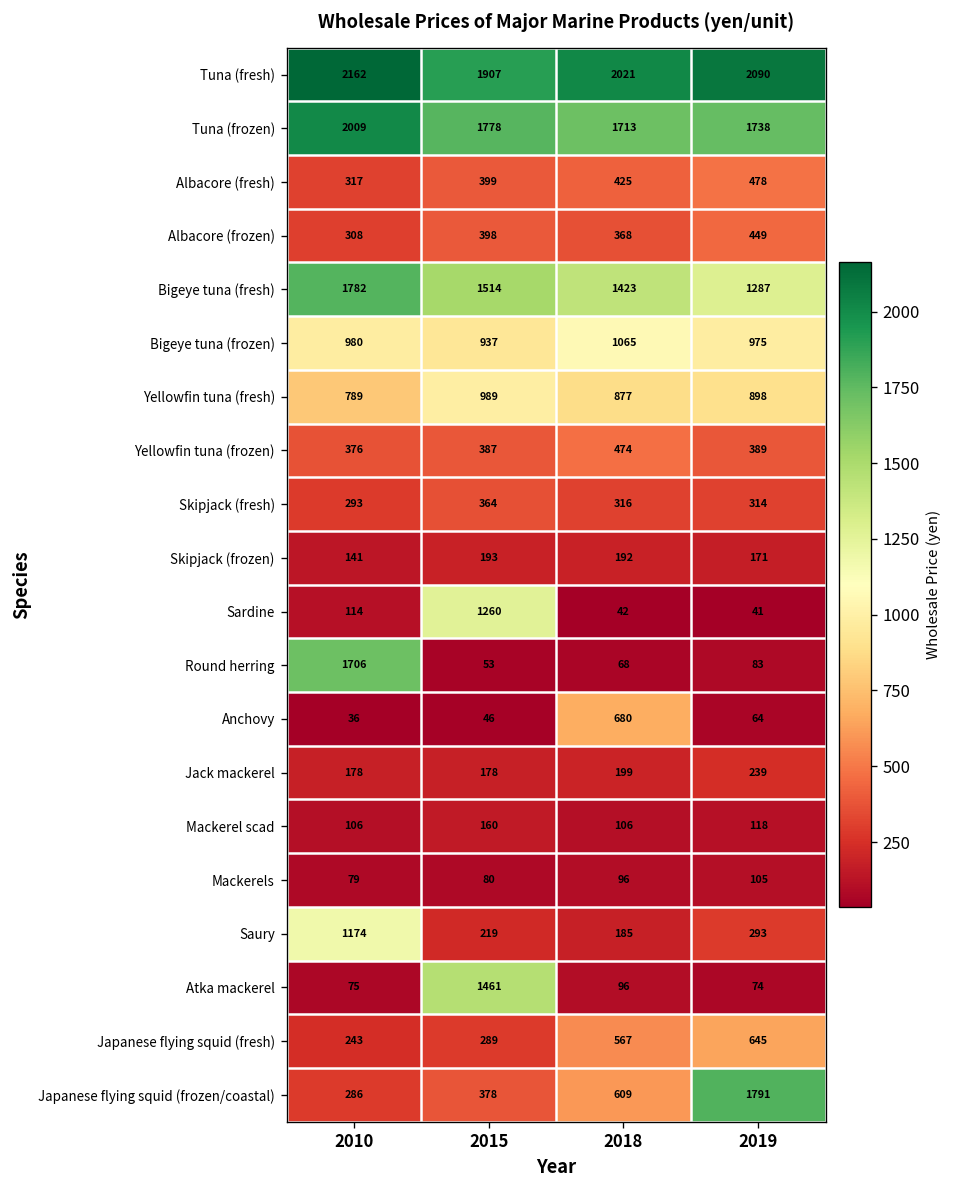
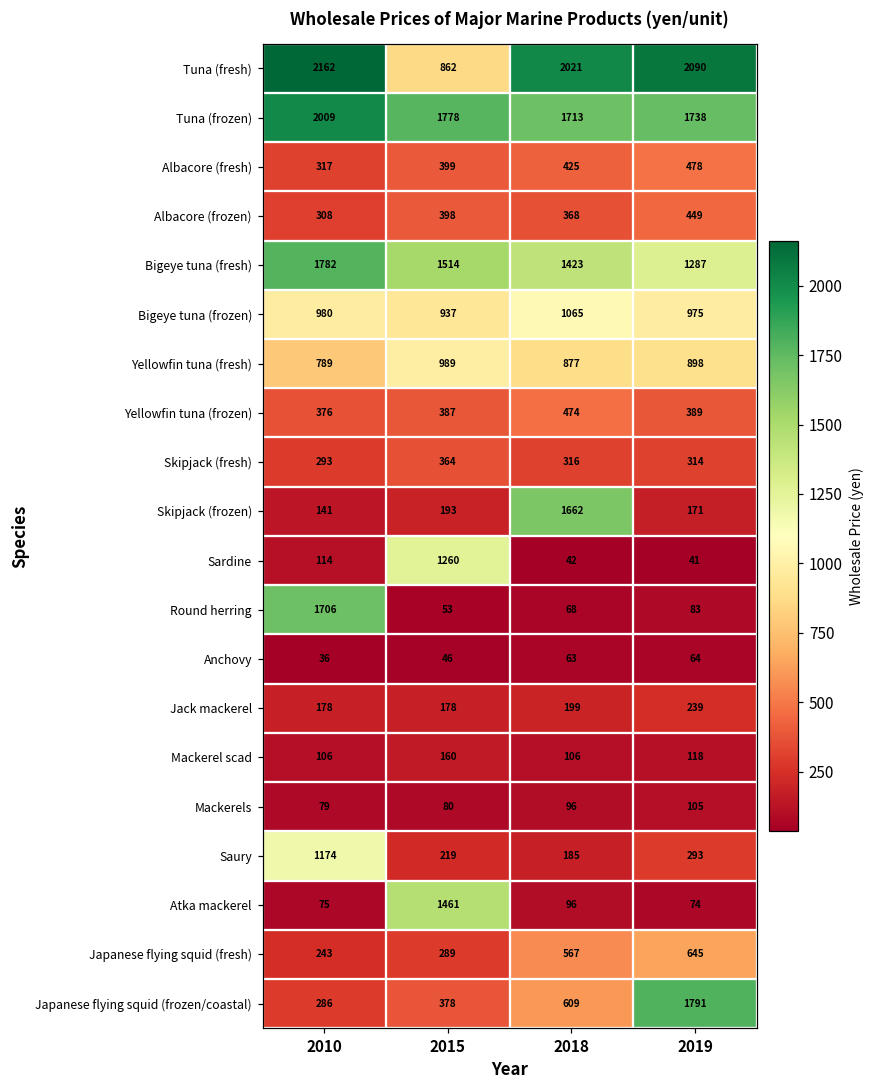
  {
    "Tuna (fresh)": {
      "2010": 2162,
-     "2015": 1907,
+     "2015": 862,
      "2018": 2021,
      "2019": 2090
    },
    "Tuna (frozen)": {
      "2010": 2009,
      "2015": 1778,
      "2018": 1713,
      "2019": 1738
    },
    "Albacore (fresh)": {
      "2010": 317,
      "2015": 399,
      "2018": 425,
      "2019": 478
    },
    "Albacore (frozen)": {
      "2010": 308,
      "2015": 398,
      "2018": 368,
      "2019": 449
    },
    "Bigeye tuna (fresh)": {
      "2010": 1782,
      "2015": 1514,
      "2018": 1423,
      "2019": 1287
    },
    "Bigeye tuna (frozen)": {
      "2010": 980,
      "2015": 937,
      "2018": 1065,
      "2019": 975
    },
    "Yellowfin tuna (fresh)": {
      "2010": 789,
      "2015": 989,
      "2018": 877,
      "2019": 898
    },
    "Yellowfin tuna (frozen)": {
      "2010": 376,
      "2015": 387,
      "2018": 474,
      "2019": 389
    },
    "Skipjack (fresh)": {
      "2010": 293,
      "2015": 364,
      "2018": 316,
      "2019": 314
    },
    "Skipjack (frozen)": {
      "2010": 141,
      "2015": 193,
-     "2018": 192,
+     "2018": 1662,
      "2019": 171
    },
    "Sardine": {
      "2010": 114,
      "2015": 1260,
      "2018": 42,
      "2019": 41
    },
    "Round herring": {
      "2010": 1706,
      "2015": 53,
      "2018": 68,
      "2019": 83
    },
    "Anchovy": {
      "2010": 36,
      "2015": 46,
-     "2018": 680,
+     "2018": 63,
      "2019": 64
    },
    "Jack mackerel": {
      "2010": 178,
      "2015": 178,
      "2018": 199,
      "2019": 239
    },
    "Mackerel scad": {
      "2010": 106,
      "2015": 160,
      "2018": 106,
      "2019": 118
    },
    "Mackerels": {
      "2010": 79,
      "2015": 80,
      "2018": 96,
      "2019": 105
    },
    "Saury": {
      "2010": 1174,
      "2015": 219,
      "2018": 185,
      "2019": 293
    },
    "Atka mackerel": {
      "2010": 75,
      "2015": 1461,
      "2018": 96,
      "2019": 74
    },
    "Japanese flying squid (fresh)": {
      "2010": 243,
      "2015": 289,
      "2018": 567,
      "2019": 645
    },
    "Japanese flying squid (frozen/coastal)": {
      "2010": 286,
      "2015": 378,
      "2018": 609,
      "2019": 1791
    }
  }
